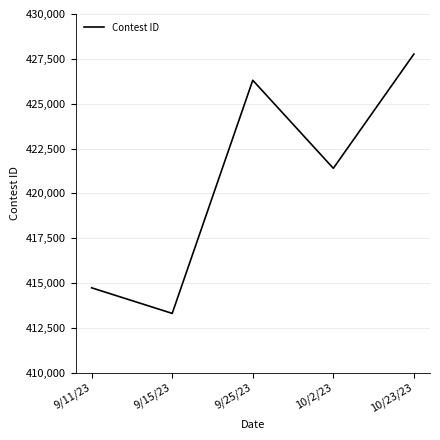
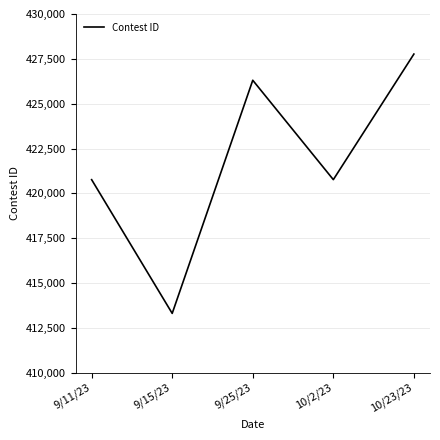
  {
-   "9/11/23": "414,700",
+   "9/11/23": "420,800",
    "9/15/23": "413,300",
    "9/25/23": "426,300",
-   "10/2/23": "421,400",
+   "10/2/23": "420,800",
    "10/23/23": "427,800"
  }
